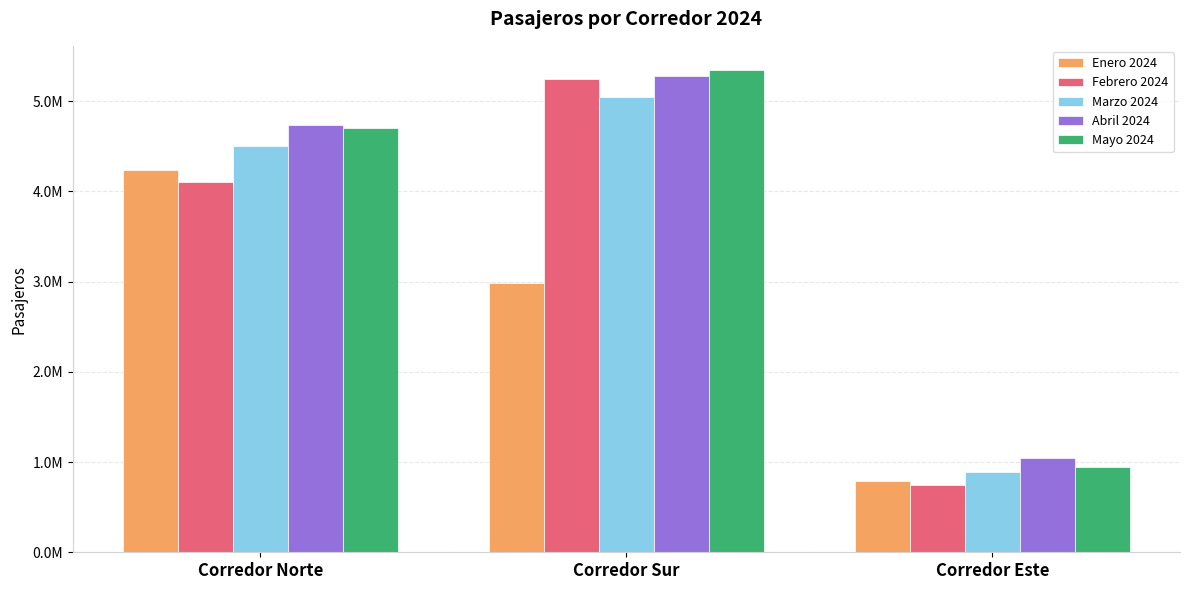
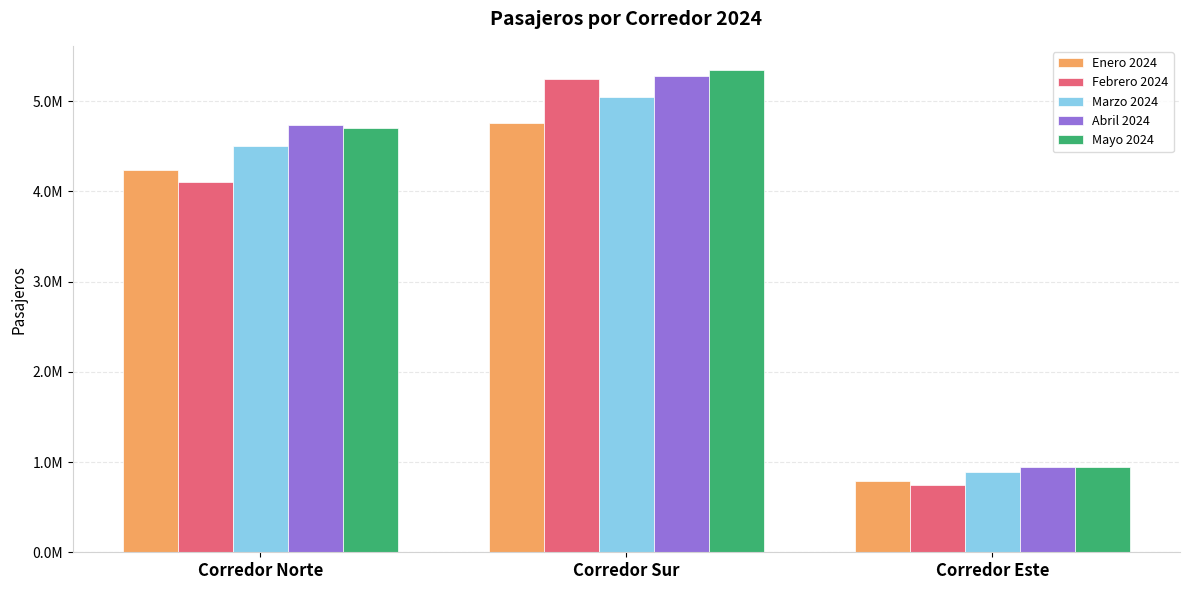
  {
    "Enero 2024": {
      "Corredor Norte": 4200000,
-     "Corredor Sur": 3000000,
+     "Corredor Sur": 4800000,
      "Corredor Este": 800000
    },
    "Febrero 2024": {
      "Corredor Norte": 4100000,
      "Corredor Sur": 5200000,
      "Corredor Este": 700000
    },
    "Marzo 2024": {
      "Corredor Norte": 4500000,
      "Corredor Sur": 5000000,
      "Corredor Este": 900000
    },
    "Abril 2024": {
      "Corredor Norte": 4700000,
      "Corredor Sur": 5300000,
-     "Corredor Este": 1000000
+     "Corredor Este": 900000
    },
    "Mayo 2024": {
      "Corredor Norte": 4700000,
      "Corredor Sur": 5300000,
      "Corredor Este": 900000
    }
  }
